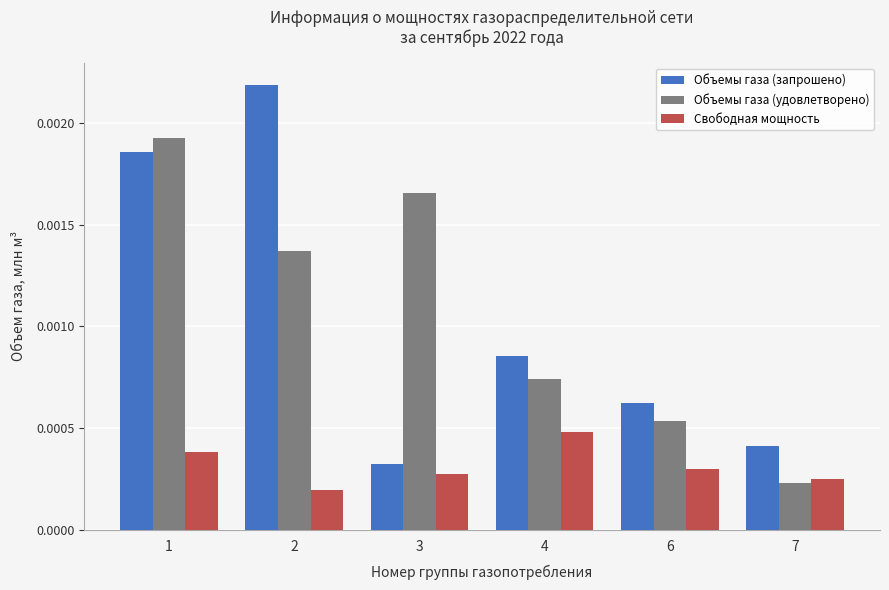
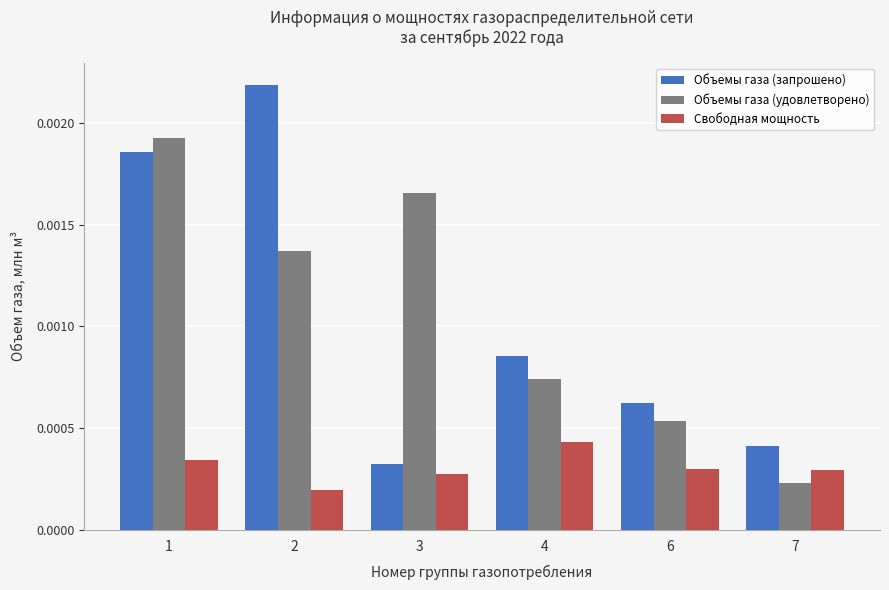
  {
    "Объемы газа (запрошено)": {
      "1": 0.00186,
      "2": 0.00219,
      "3": 0.00033,
      "4": 0.00086,
      "6": 0.00062,
      "7": 0.00041
    },
    "Объемы газа (удовлетворено)": {
      "1": 0.00192,
      "2": 0.00137,
      "3": 0.00165,
      "4": 0.00074,
      "6": 0.00053,
      "7": 0.00023
    },
    "Свободная мощность": {
-     "1": 0.00039,
+     "1": 0.00034,
      "2": 0.00020,
      "3": 0.00028,
-     "4": 0.00048,
+     "4": 0.00043,
      "6": 0.00030,
-     "7": 0.00025
+     "7": 0.00030
    }
  }
